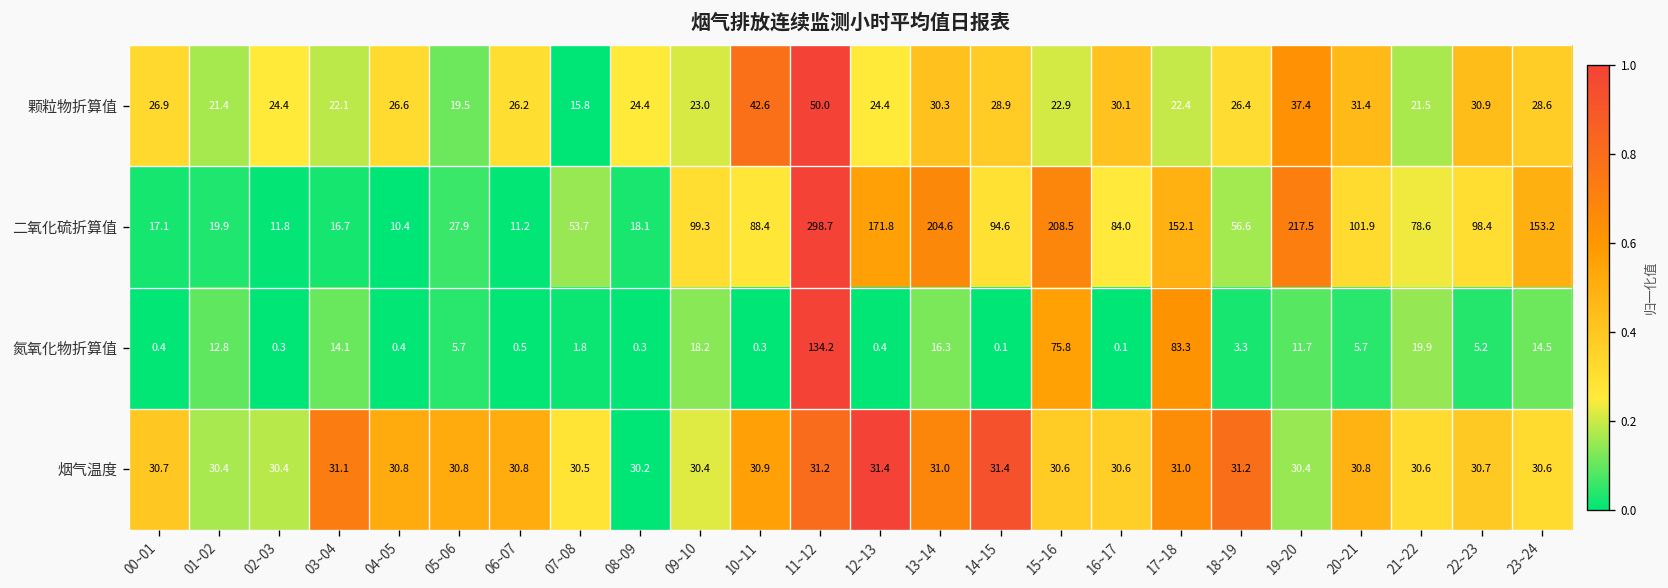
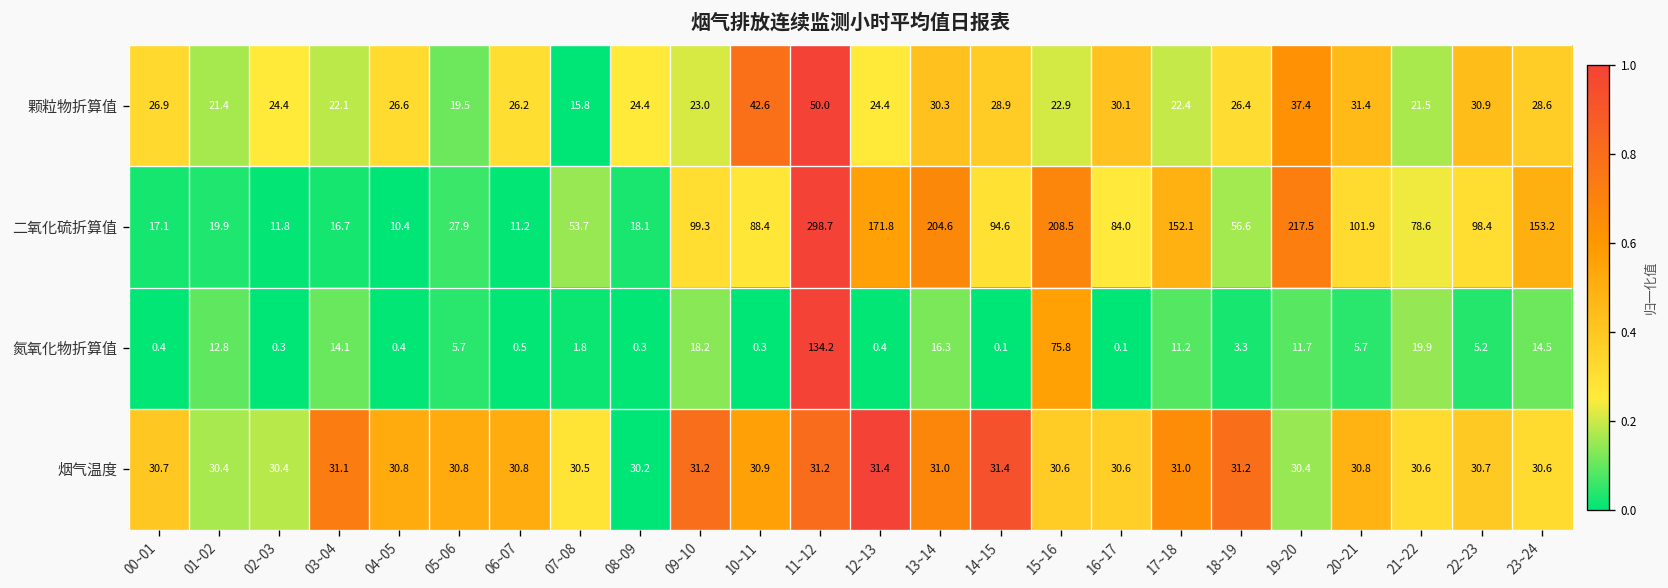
  {
    "颗粒物折算值": {
      "00~01": 26.9,
      "01~02": 21.4,
      "02~03": 24.4,
      "03~04": 22.1,
      "04~05": 26.6,
      "05~06": 19.5,
      "06~07": 26.2,
      "07~08": 15.8,
      "08~09": 24.4,
      "09~10": 23.0,
      "10~11": 42.6,
      "11~12": 50.0,
      "12~13": 24.4,
      "13~14": 30.3,
      "14~15": 28.9,
      "15~16": 22.9,
      "16~17": 30.1,
      "17~18": 22.4,
      "18~19": 26.4,
      "19~20": 37.4,
      "20~21": 31.4,
      "21~22": 21.5,
      "22~23": 30.9,
      "23~24": 28.6
    },
    "二氧化硫折算值": {
      "00~01": 17.1,
      "01~02": 19.9,
      "02~03": 11.8,
      "03~04": 16.7,
      "04~05": 10.4,
      "05~06": 27.9,
      "06~07": 11.2,
      "07~08": 53.7,
      "08~09": 18.1,
      "09~10": 99.3,
      "10~11": 88.4,
      "11~12": 298.7,
      "12~13": 171.8,
      "13~14": 204.6,
      "14~15": 94.6,
      "15~16": 208.5,
      "16~17": 84.0,
      "17~18": 152.1,
      "18~19": 56.6,
      "19~20": 217.5,
      "20~21": 101.9,
      "21~22": 78.6,
      "22~23": 98.4,
      "23~24": 153.2
    },
    "氮氧化物折算值": {
      "00~01": 0.4,
      "01~02": 12.8,
      "02~03": 0.3,
      "03~04": 14.1,
      "04~05": 0.4,
      "05~06": 5.7,
      "06~07": 0.5,
      "07~08": 1.8,
      "08~09": 0.3,
      "09~10": 18.2,
      "10~11": 0.3,
      "11~12": 134.2,
      "12~13": 0.4,
      "13~14": 16.3,
      "14~15": 0.1,
      "15~16": 75.8,
      "16~17": 0.1,
-     "17~18": 83.3,
+     "17~18": 11.2,
      "18~19": 3.3,
      "19~20": 11.7,
      "20~21": 5.7,
      "21~22": 19.9,
      "22~23": 5.2,
      "23~24": 14.5
    },
    "烟气温度": {
      "00~01": 30.7,
      "01~02": 30.4,
      "02~03": 30.4,
      "03~04": 31.1,
      "04~05": 30.8,
      "05~06": 30.8,
      "06~07": 30.8,
      "07~08": 30.5,
      "08~09": 30.2,
-     "09~10": 30.4,
+     "09~10": 31.2,
      "10~11": 30.9,
      "11~12": 31.2,
      "12~13": 31.4,
      "13~14": 31.0,
      "14~15": 31.4,
      "15~16": 30.6,
      "16~17": 30.6,
      "17~18": 31.0,
      "18~19": 31.2,
      "19~20": 30.4,
      "20~21": 30.8,
      "21~22": 30.6,
      "22~23": 30.7,
      "23~24": 30.6
    }
  }
